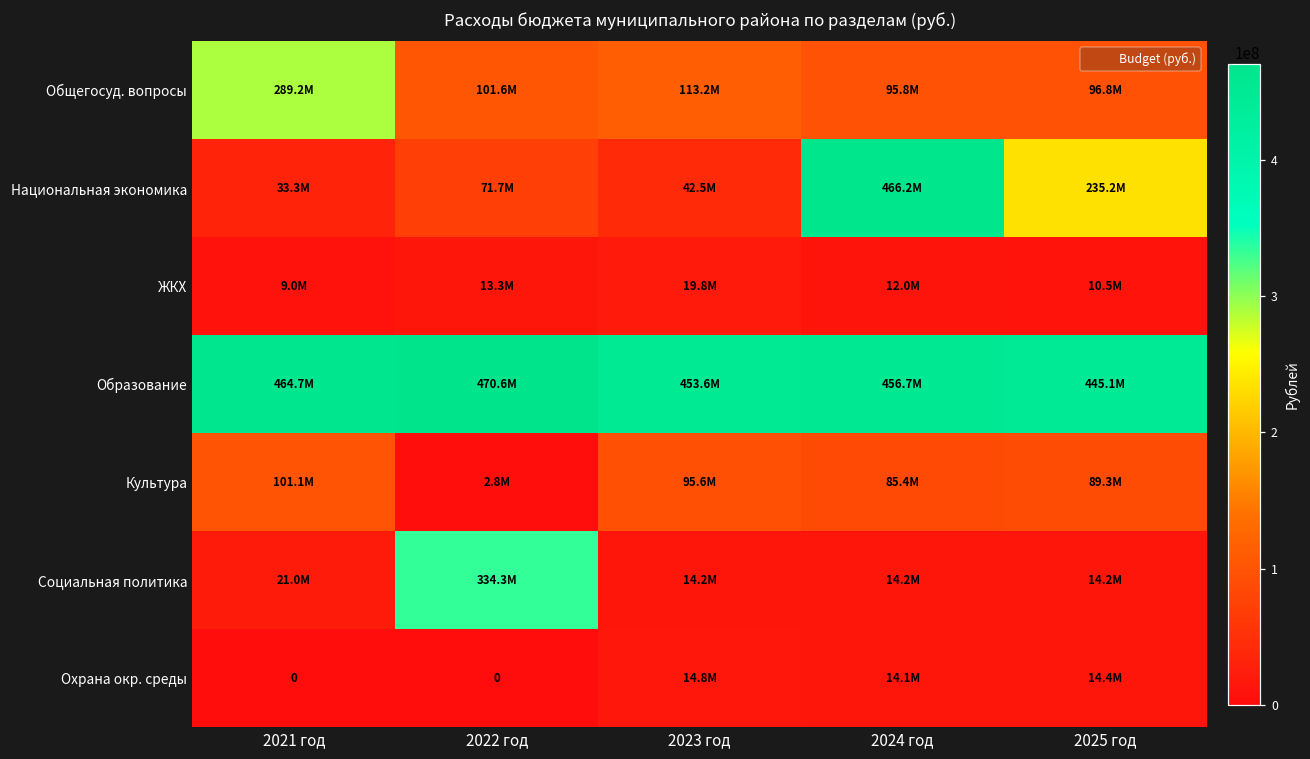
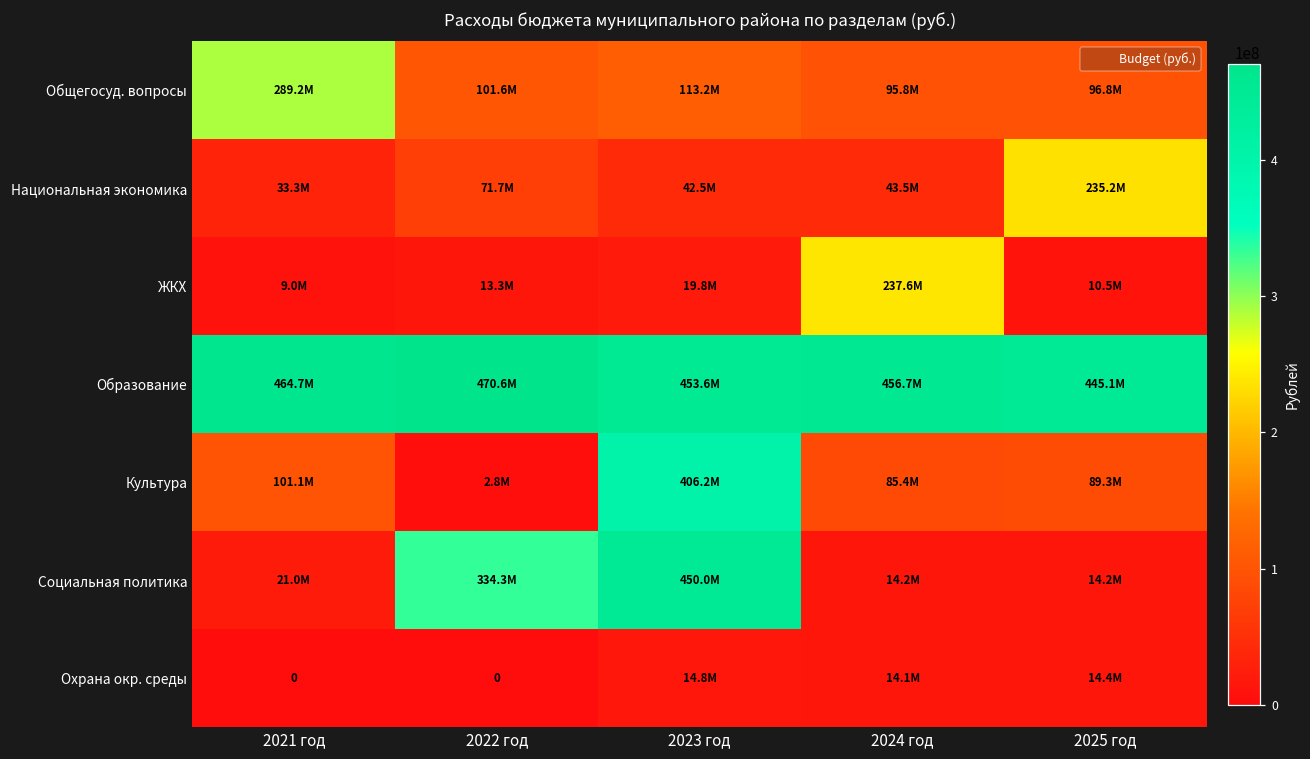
  {
    "Общегосуд. вопросы": {
      "2021 год": "289.2M",
      "2022 год": "101.6M",
      "2023 год": "113.2M",
      "2024 год": "95.8M",
      "2025 год": "96.8M"
    },
    "Национальная экономика": {
      "2021 год": "33.3M",
      "2022 год": "71.7M",
      "2023 год": "42.5M",
-     "2024 год": "466.2M",
+     "2024 год": "43.5M",
      "2025 год": "235.2M"
    },
    "ЖКХ": {
      "2021 год": "9.0M",
      "2022 год": "13.3M",
      "2023 год": "19.8M",
-     "2024 год": "12.0M",
+     "2024 год": "237.6M",
      "2025 год": "10.5M"
    },
    "Образование": {
      "2021 год": "464.7M",
      "2022 год": "470.6M",
      "2023 год": "453.6M",
      "2024 год": "456.7M",
      "2025 год": "445.1M"
    },
    "Культура": {
      "2021 год": "101.1M",
      "2022 год": "2.8M",
-     "2023 год": "95.6M",
+     "2023 год": "406.2M",
      "2024 год": "85.4M",
      "2025 год": "89.3M"
    },
    "Социальная политика": {
      "2021 год": "21.0M",
      "2022 год": "334.3M",
-     "2023 год": "14.2M",
+     "2023 год": "450.0M",
      "2024 год": "14.2M",
      "2025 год": "14.2M"
    },
    "Охрана окр. среды": {
      "2021 год": "0",
      "2022 год": "0",
      "2023 год": "14.8M",
      "2024 год": "14.1M",
      "2025 год": "14.4M"
    }
  }
